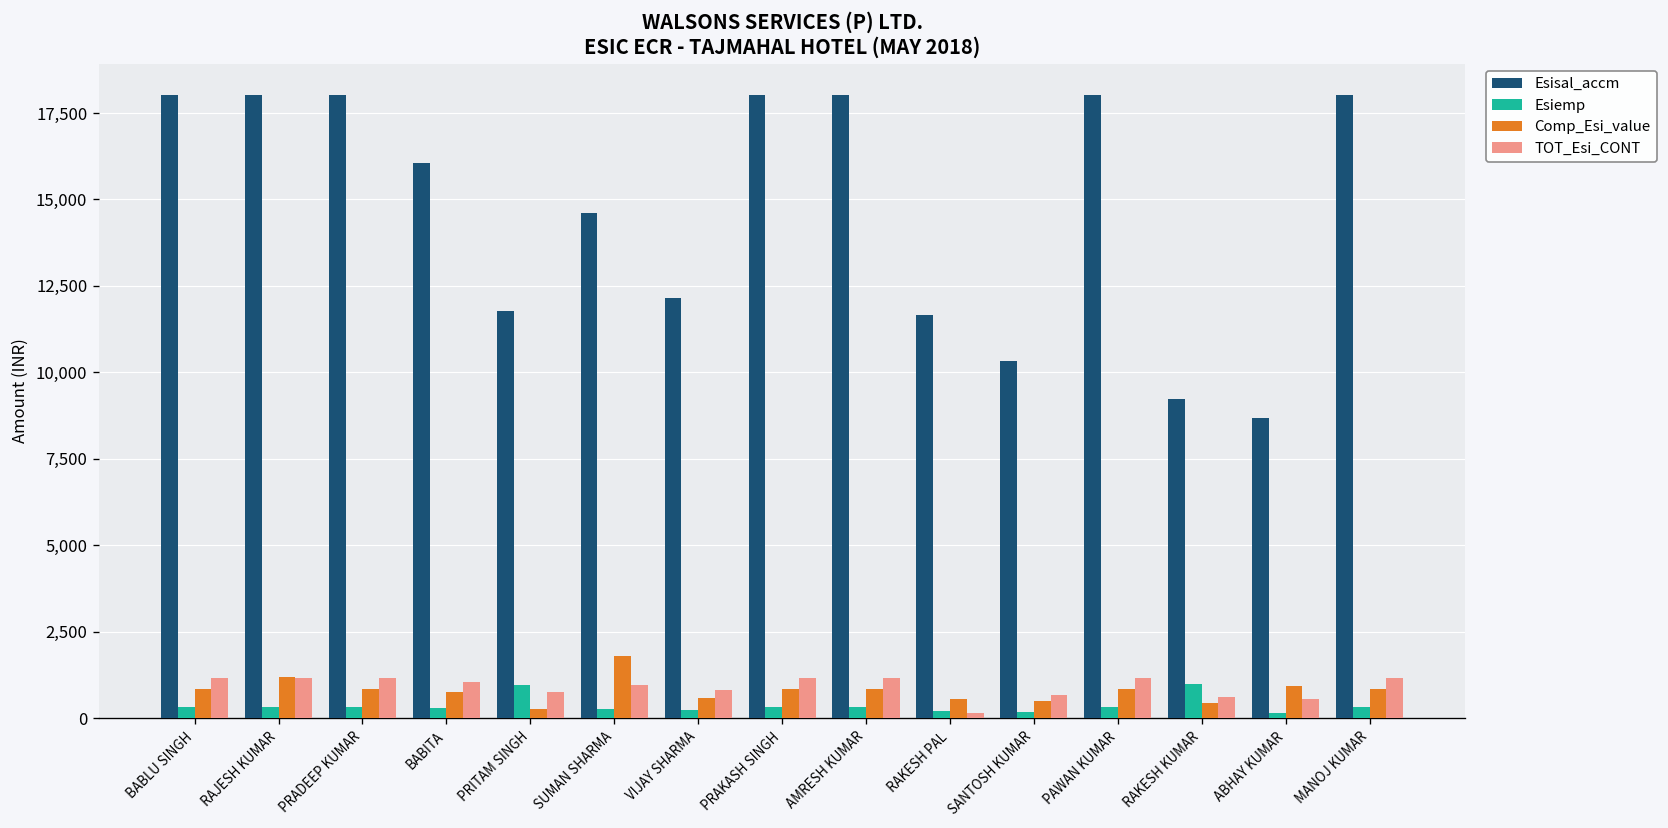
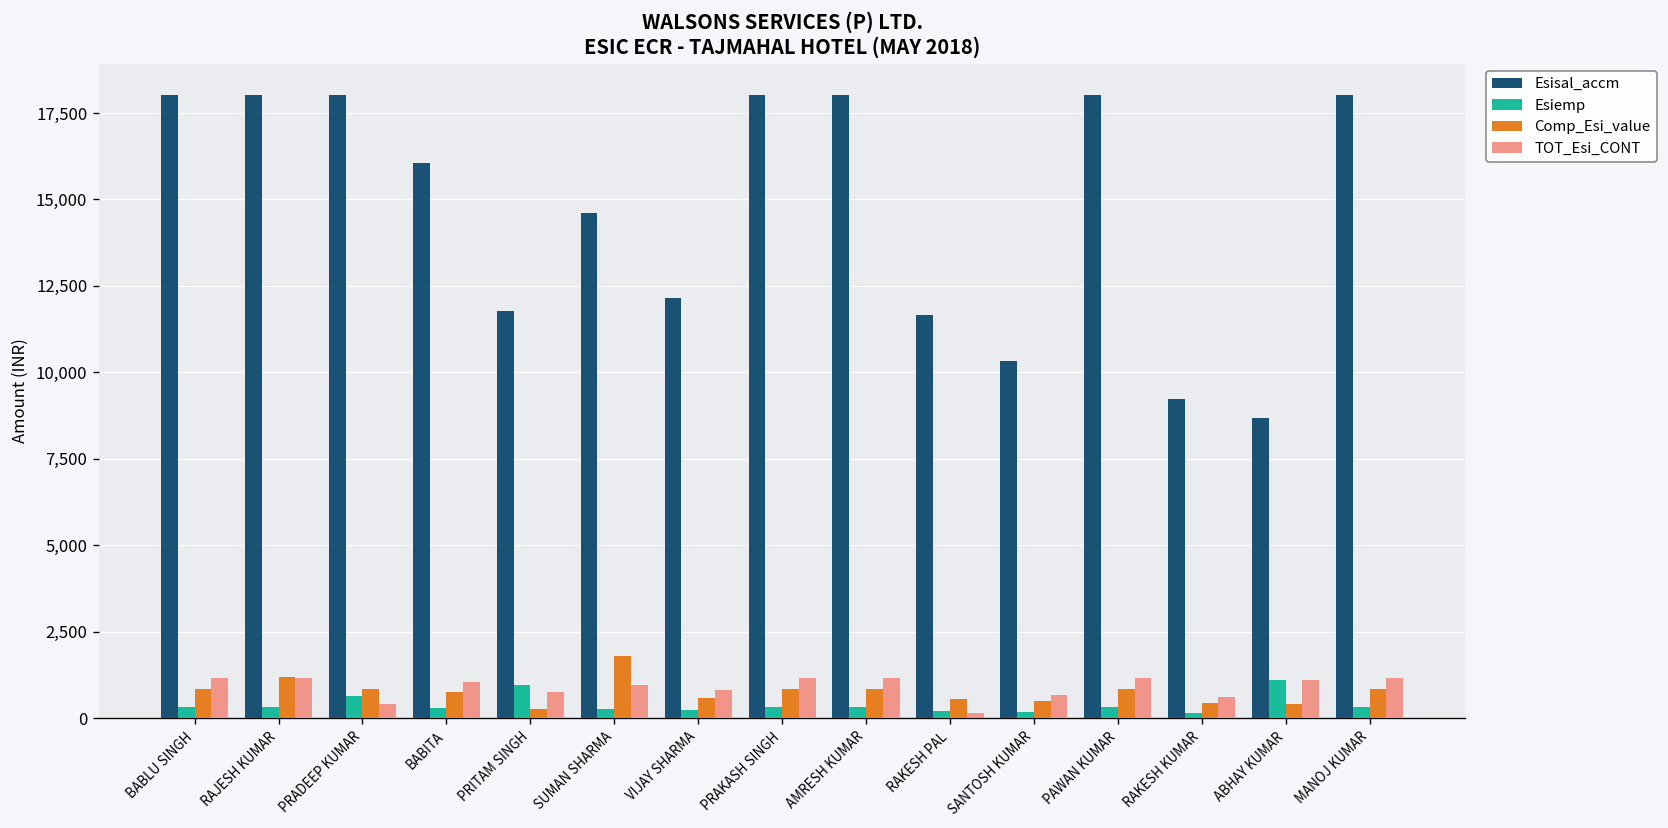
  {
    "Esisal_accm": {
      "BABLU SINGH": "18,000",
      "RAJESH KUMAR": "18,000",
      "PRADEEP KUMAR": "18,000",
      "BABITA": "16,000",
      "PRITAM SINGH": "11,800",
      "SUMAN SHARMA": "14,600",
      "VIJAY SHARMA": "12,200",
      "PRAKASH SINGH": "18,000",
      "AMRESH KUMAR": "18,000",
      "RAKESH PAL": "11,700",
      "SANTOSH KUMAR": "10,300",
      "PAWAN KUMAR": "18,000",
      "RAKESH KUMAR": "9,200",
      "ABHAY KUMAR": "8,700",
      "MANOJ KUMAR": "18,000"
    },
    "Esiemp": {
      "BABLU SINGH": "300",
      "RAJESH KUMAR": "300",
-     "PRADEEP KUMAR": "300",
+     "PRADEEP KUMAR": "600",
      "BABITA": "300",
      "PRITAM SINGH": "1,000",
      "SUMAN SHARMA": "300",
      "VIJAY SHARMA": "200",
      "PRAKASH SINGH": "300",
      "AMRESH KUMAR": "300",
      "RAKESH PAL": "200",
      "SANTOSH KUMAR": "200",
      "PAWAN KUMAR": "300",
-     "RAKESH KUMAR": "1,000",
-     "ABHAY KUMAR": "200",
+     "RAKESH KUMAR": "200",
+     "ABHAY KUMAR": "1,100",
      "MANOJ KUMAR": "300"
    },
    "Comp_Esi_value": {
      "BABLU SINGH": "900",
      "RAJESH KUMAR": "1,200",
      "PRADEEP KUMAR": "900",
      "BABITA": "800",
      "PRITAM SINGH": "300",
      "SUMAN SHARMA": "1,800",
      "VIJAY SHARMA": "600",
      "PRAKASH SINGH": "900",
      "AMRESH KUMAR": "900",
      "RAKESH PAL": "600",
      "SANTOSH KUMAR": "500",
      "PAWAN KUMAR": "900",
      "RAKESH KUMAR": "400",
-     "ABHAY KUMAR": "900",
+     "ABHAY KUMAR": "400",
      "MANOJ KUMAR": "900"
    },
    "TOT_Esi_CONT": {
      "BABLU SINGH": "1,200",
      "RAJESH KUMAR": "1,200",
-     "PRADEEP KUMAR": "1,200",
+     "PRADEEP KUMAR": "400",
      "BABITA": "1,000",
      "PRITAM SINGH": "800",
      "SUMAN SHARMA": "900",
      "VIJAY SHARMA": "800",
      "PRAKASH SINGH": "1,200",
      "AMRESH KUMAR": "1,200",
      "RAKESH PAL": "100",
      "SANTOSH KUMAR": "700",
      "PAWAN KUMAR": "1,200",
      "RAKESH KUMAR": "600",
-     "ABHAY KUMAR": "600",
+     "ABHAY KUMAR": "1,100",
      "MANOJ KUMAR": "1,200"
    }
  }
